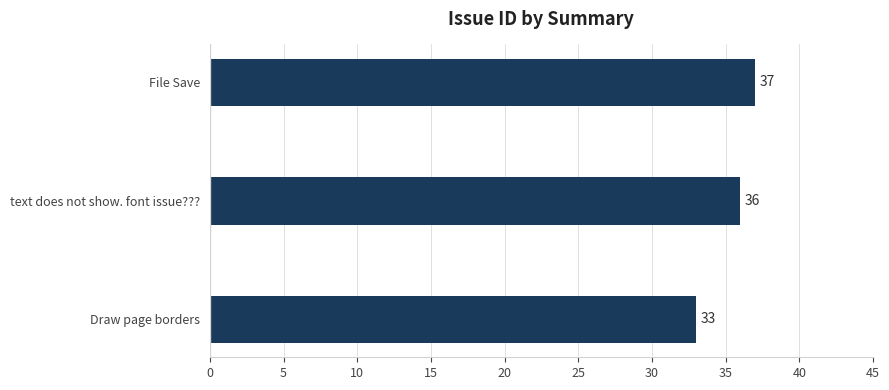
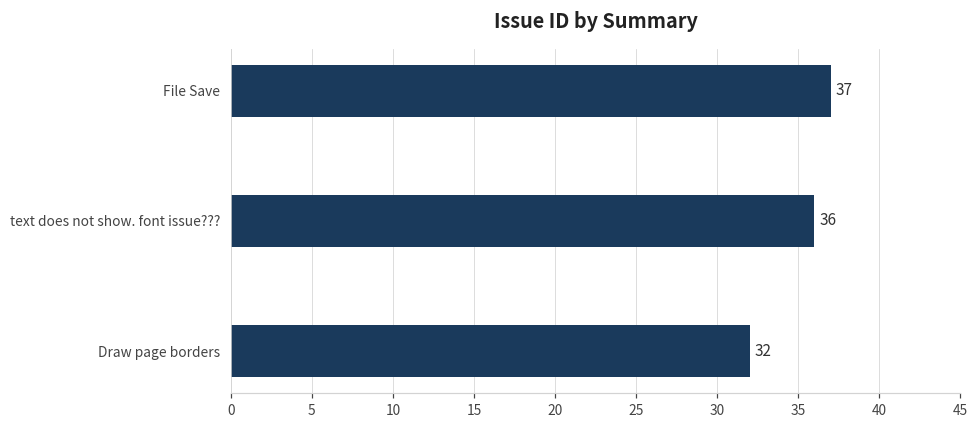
  {
    "File Save": 37,
    "text does not show. font issue???": 36,
-   "Draw page borders": 33
+   "Draw page borders": 32
  }
